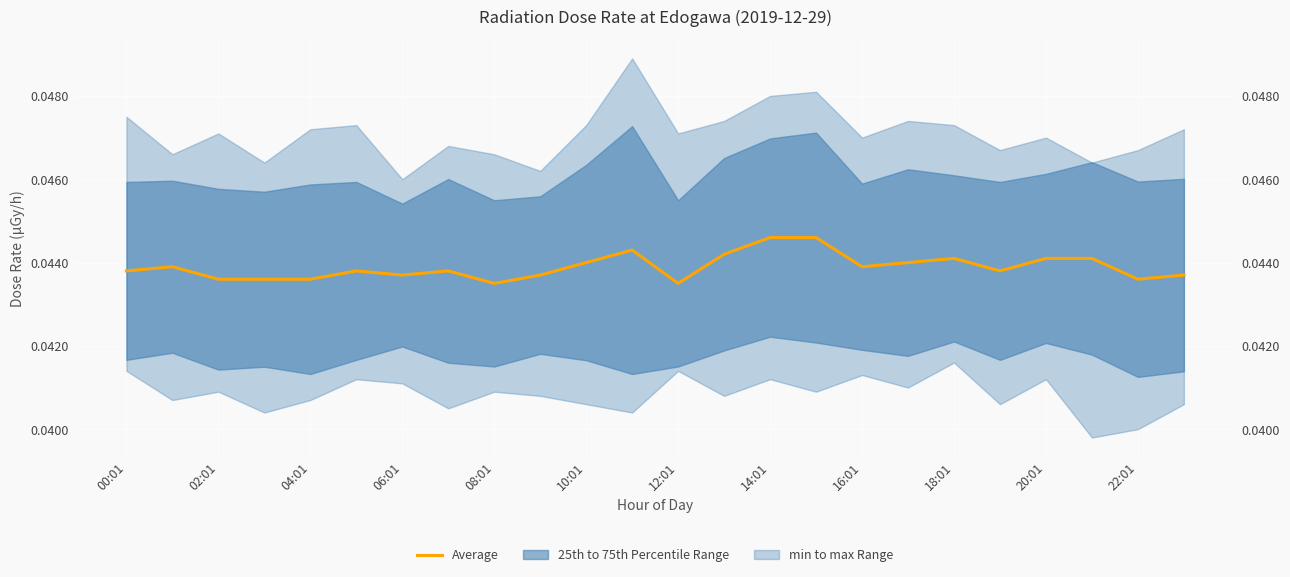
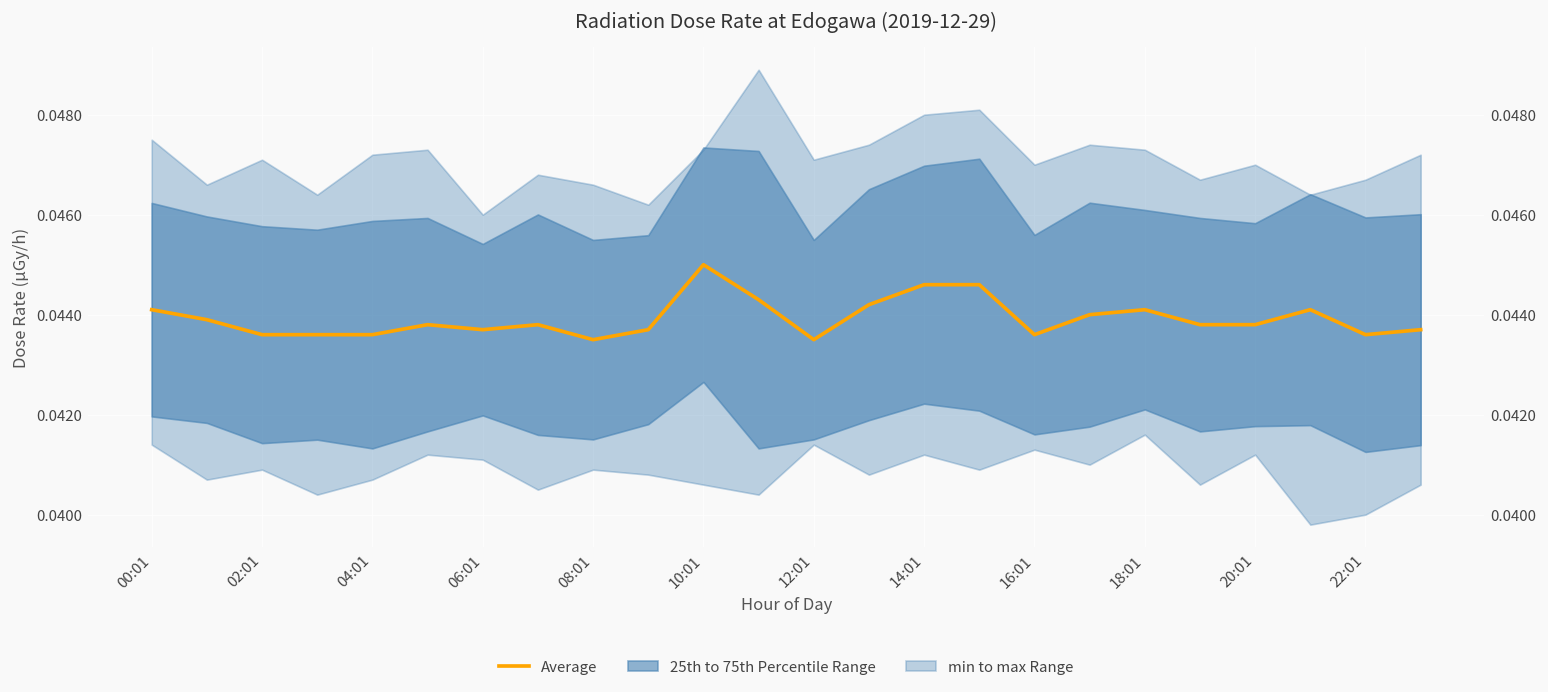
  {
    "Average": {
-     "00:01": 0.0438,
+     "00:01": 0.0441,
      "02:01": 0.0436,
      "04:01": 0.0436,
      "06:01": 0.0437,
      "08:01": 0.0435,
-     "10:01": 0.044,
+     "10:01": 0.045,
      "12:01": 0.0435,
      "14:01": 0.0446,
-     "16:01": 0.0439,
+     "16:01": 0.0436,
      "18:01": 0.0441,
-     "20:01": 0.0441,
+     "20:01": 0.0438,
      "22:01": 0.0436
    }
  }
